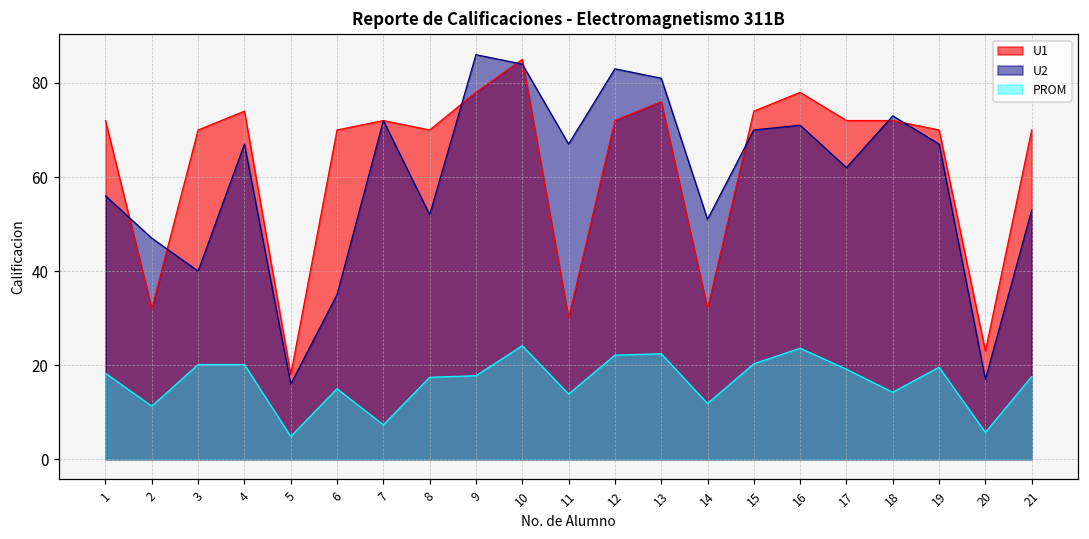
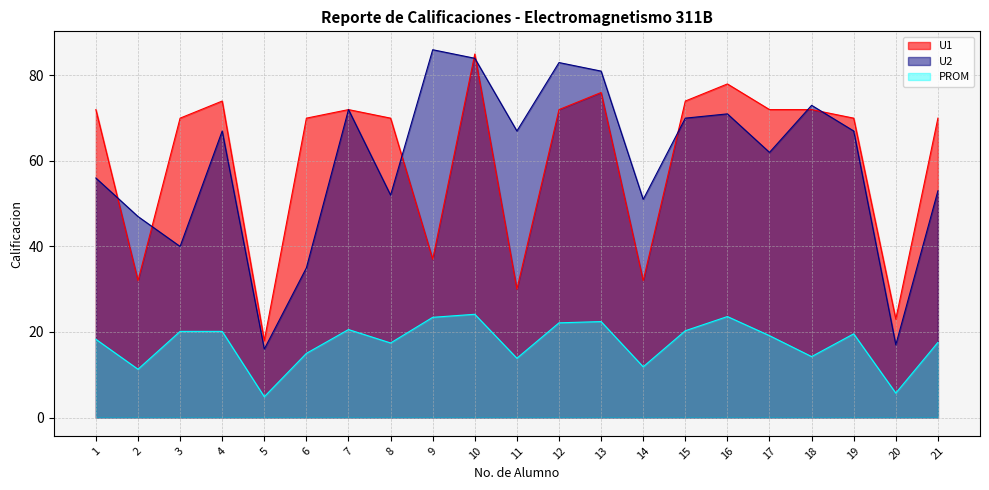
  {
    "U1": {
      "1": 72,
      "2": 32,
      "3": 70,
      "4": 74,
      "5": 18,
      "6": 70,
      "8": 70,
-     "9": 78,
+     "9": 37,
      "10": 85,
      "11": 30,
      "12": 72,
      "13": 76,
      "14": 32,
      "15": 74,
      "16": 78,
      "17": 72,
      "18": 72,
      "19": 70,
      "20": 23,
      "21": 70
    },
    "U2": {
      "1": 56,
      "2": 47,
      "3": 40,
      "4": 67,
      "5": 16,
      "6": 35,
      "8": 52,
      "9": 86,
      "10": 84,
      "11": 67,
      "12": 83,
      "13": 81,
      "14": 51,
      "15": 70,
      "16": 71,
      "17": 62,
      "18": 73,
      "19": 67,
      "20": 17,
      "21": 53
    },
    "PROM": {
      "1": 18,
      "2": 11,
      "3": 20,
      "4": 20,
      "5": 5,
      "6": 15,
-     "7": 7,
+     "7": 21,
      "8": 17,
-     "9": 18,
+     "9": 23,
      "10": 24,
      "11": 14,
      "12": 22,
      "13": 22,
      "14": 12,
      "15": 20,
      "16": 24,
      "17": 19,
      "18": 14,
      "19": 20,
      "20": 6,
      "21": 18
    }
  }
